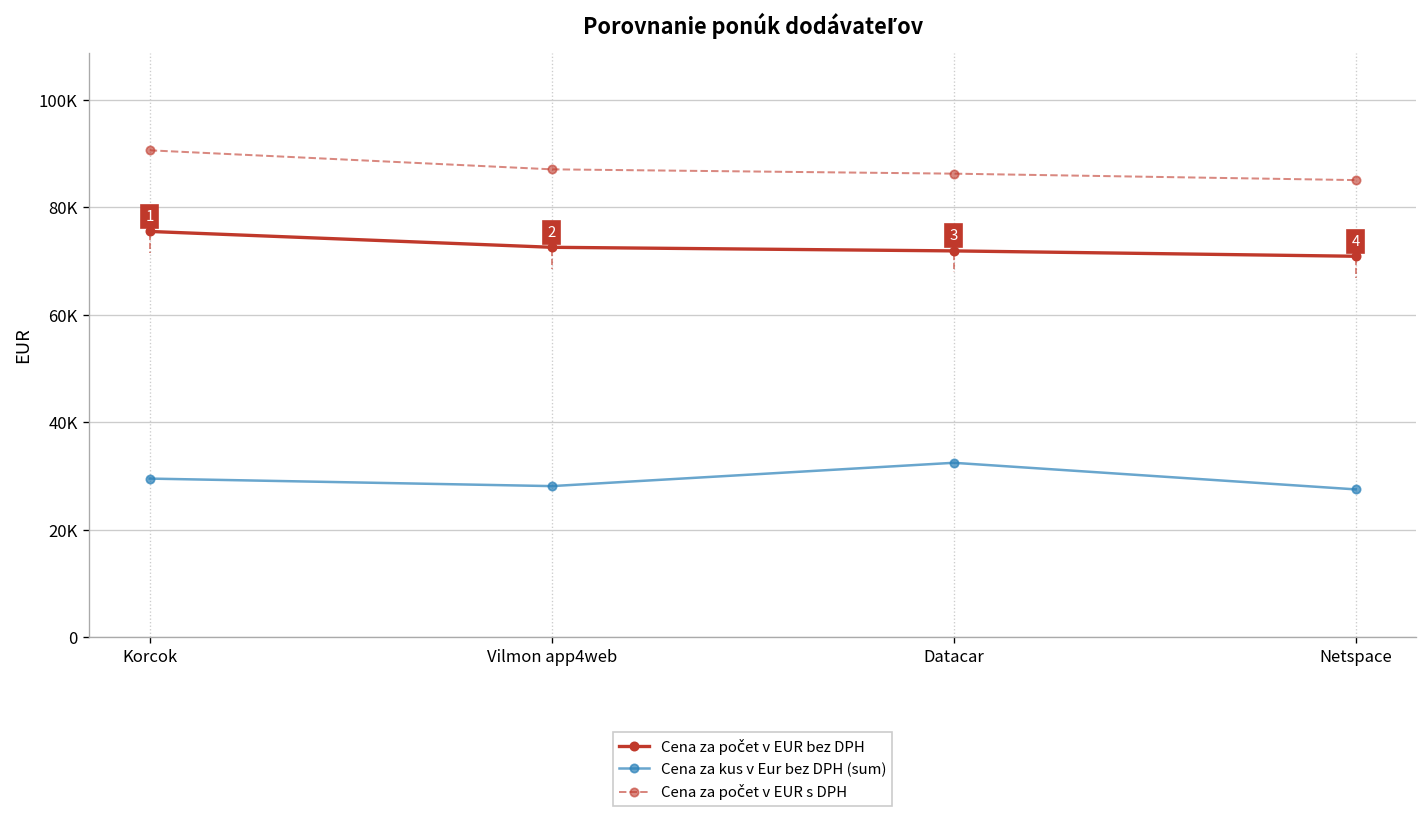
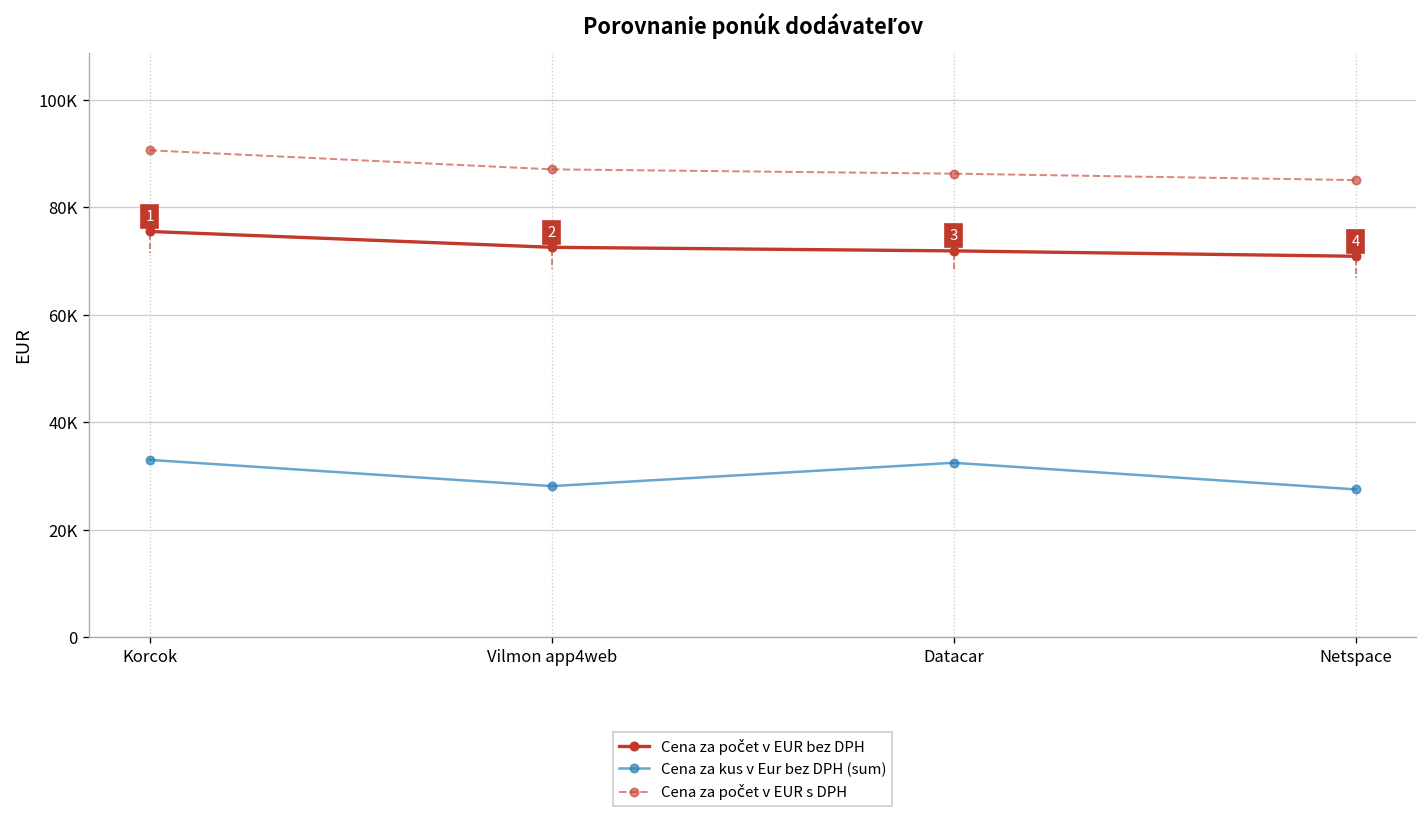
  {
    "Cena za kus v Eur bez DPH (sum)": {
-     "Korcok": 30000,
+     "Korcok": 33000,
      "Vilmon app4web": 28000,
      "Datacar": 32000,
      "Netspace": 27000
    }
  }
